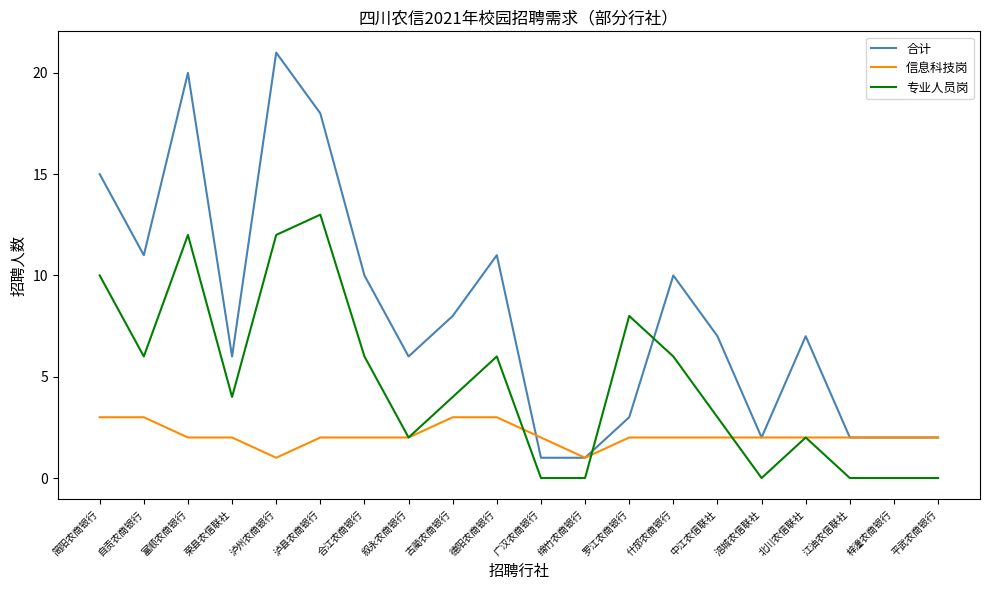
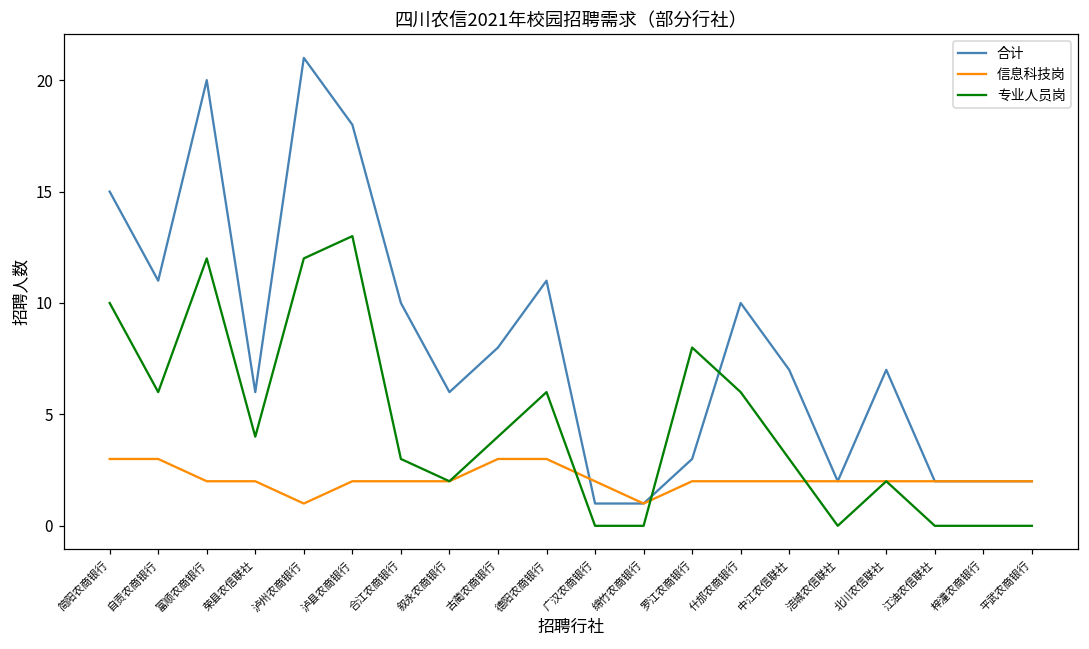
  {
    "合计": {
      "简阳农商银行": 15,
      "自贡农商银行": 11,
      "富顺农商银行": 20,
      "荣县农信联社": 6,
      "泸州农商银行": 21,
      "泸县农商银行": 18,
      "合江农商银行": 10,
      "叙永农商银行": 6,
      "古蔺农商银行": 8,
      "德阳农商银行": 11,
      "广汉农商银行": 1,
      "罗江农商银行": 3,
      "什邡农商银行": 10,
      "中江农信联社": 7,
      "北川农信联社": 7
    },
    "信息科技岗": {
      "简阳农商银行": 3,
      "自贡农商银行": 3,
      "富顺农商银行": 2,
      "荣县农信联社": 2,
      "泸州农商银行": 1,
      "泸县农商银行": 2,
      "合江农商银行": 2,
      "古蔺农商银行": 3,
      "德阳农商银行": 3,
      "广汉农商银行": 2,
      "罗江农商银行": 2,
      "什邡农商银行": 2,
      "中江农信联社": 2
    },
    "专业人员岗": {
      "简阳农商银行": 10,
      "自贡农商银行": 6,
      "富顺农商银行": 12,
      "荣县农信联社": 4,
      "泸州农商银行": 12,
      "泸县农商银行": 13,
-     "合江农商银行": 6,
+     "合江农商银行": 3,
      "古蔺农商银行": 4,
      "德阳农商银行": 6,
      "广汉农商银行": 0,
      "绵竹农商银行": 0,
      "罗江农商银行": 8,
      "什邡农商银行": 6,
      "中江农信联社": 3,
      "涪城农信联社": 0,
      "江油农信联社": 0,
      "梓潼农商银行": 0,
      "平武农商银行": 0
    }
  }
